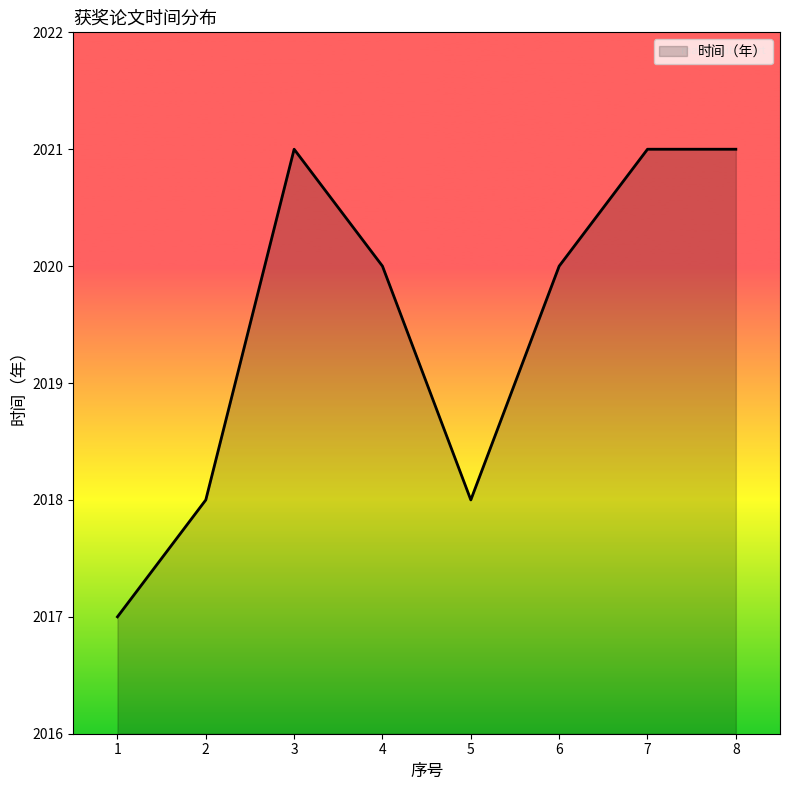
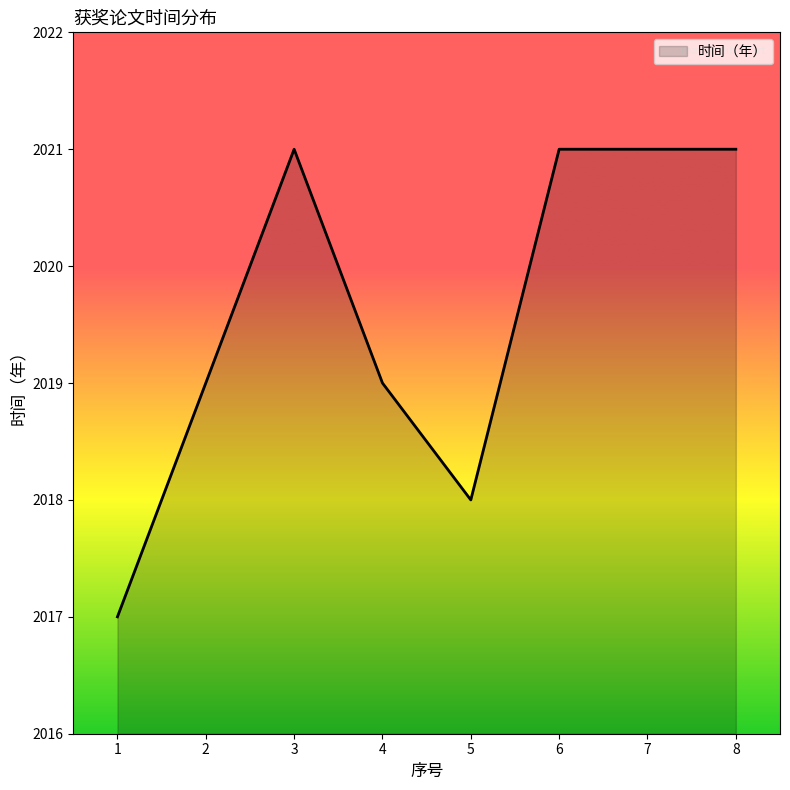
  {
    "1": 2017,
-   "2": 2018,
+   "2": 2019,
    "3": 2021,
-   "4": 2020,
+   "4": 2019,
    "5": 2018,
-   "6": 2020,
+   "6": 2021,
    "7": 2021,
    "8": 2021
  }
